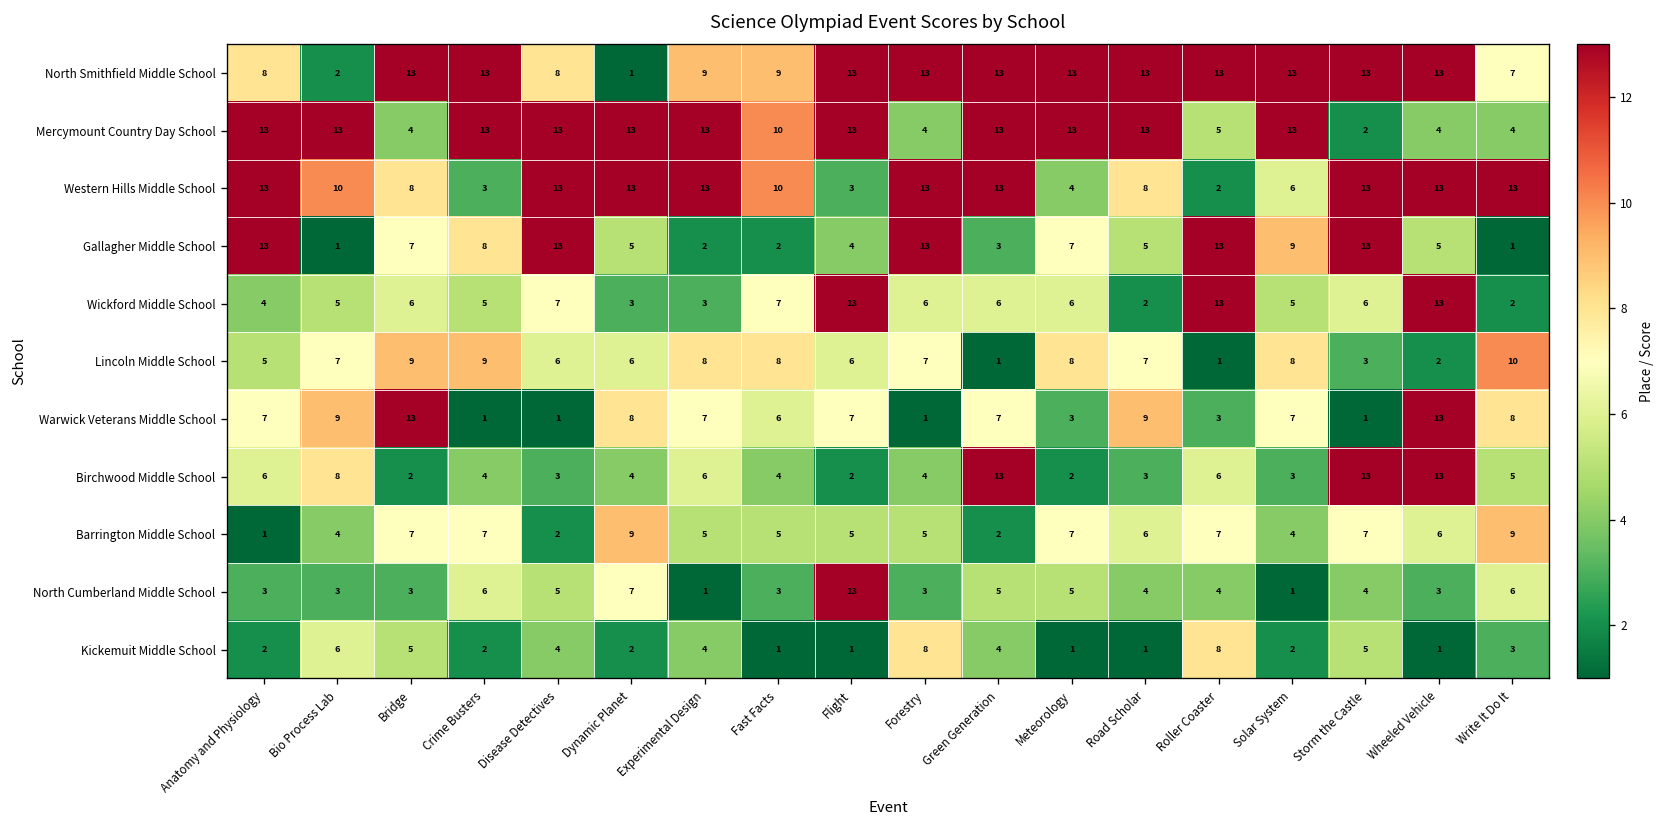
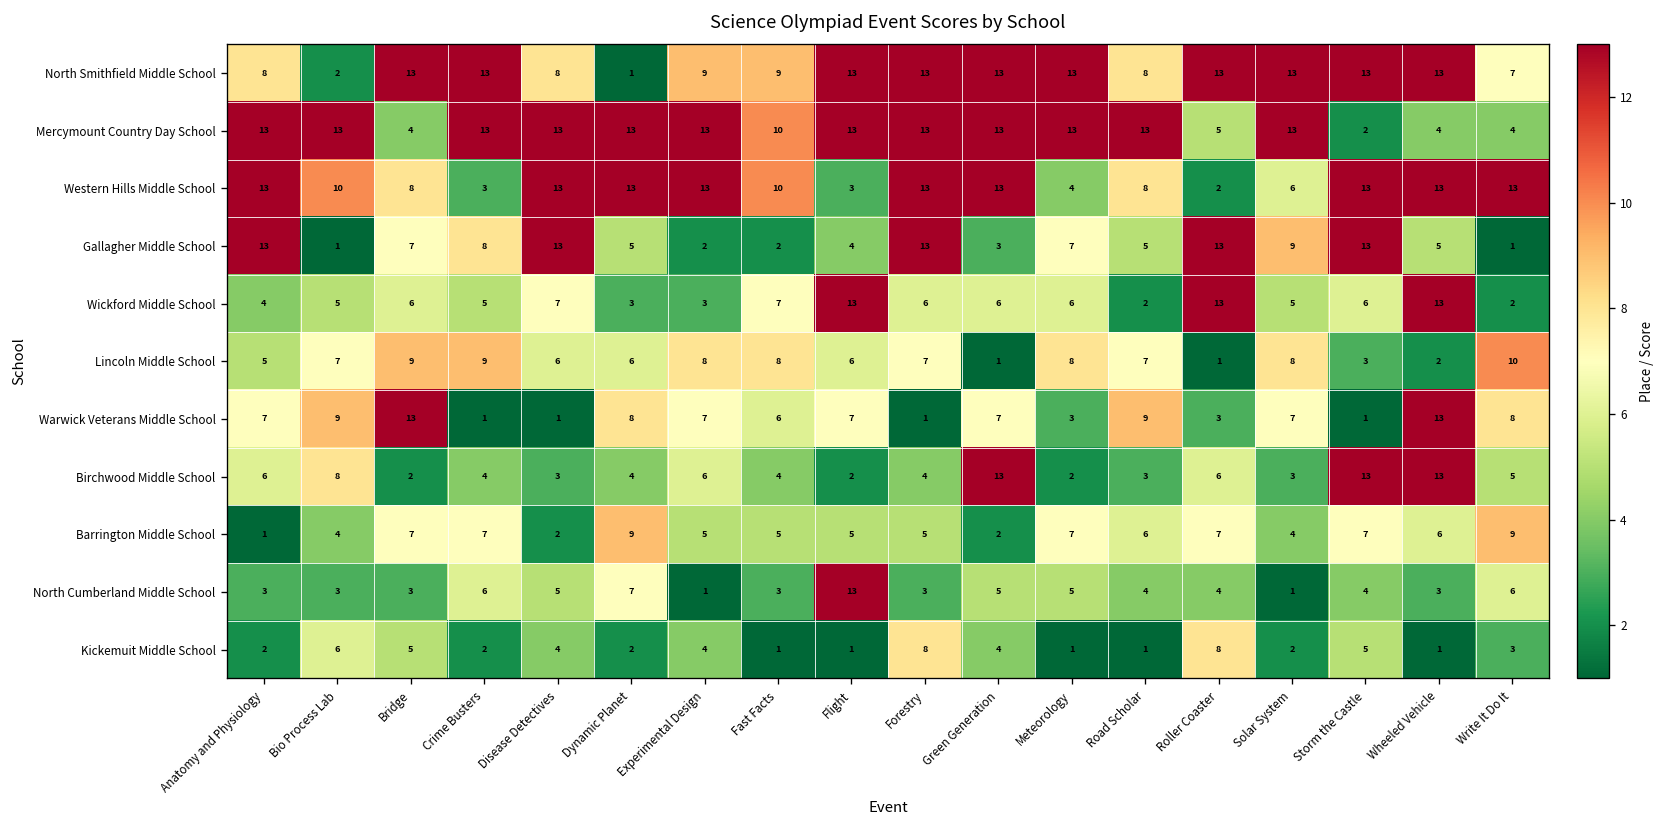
  {
    "North Smithfield Middle School": {
      "Anatomy and Physiology": 8,
      "Bio Process Lab": 2,
      "Bridge": 13,
      "Crime Busters": 13,
      "Disease Detectives": 8,
      "Dynamic Planet": 1,
      "Experimental Design": 9,
      "Fast Facts": 9,
      "Flight": 13,
      "Forestry": 13,
      "Green Generation": 13,
      "Meteorology": 13,
-     "Road Scholar": 13,
+     "Road Scholar": 8,
      "Roller Coaster": 13,
      "Solar System": 13,
      "Storm the Castle": 13,
      "Wheeled Vehicle": 13,
      "Write It Do It": 7
    },
    "Mercymount Country Day School": {
      "Anatomy and Physiology": 13,
      "Bio Process Lab": 13,
      "Bridge": 4,
      "Crime Busters": 13,
      "Disease Detectives": 13,
      "Dynamic Planet": 13,
      "Experimental Design": 13,
      "Fast Facts": 10,
      "Flight": 13,
-     "Forestry": 4,
+     "Forestry": 13,
      "Green Generation": 13,
      "Meteorology": 13,
      "Road Scholar": 13,
      "Roller Coaster": 5,
      "Solar System": 13,
      "Storm the Castle": 2,
      "Wheeled Vehicle": 4,
      "Write It Do It": 4
    },
    "Western Hills Middle School": {
      "Anatomy and Physiology": 13,
      "Bio Process Lab": 10,
      "Bridge": 8,
      "Crime Busters": 3,
      "Disease Detectives": 13,
      "Dynamic Planet": 13,
      "Experimental Design": 13,
      "Fast Facts": 10,
      "Flight": 3,
      "Forestry": 13,
      "Green Generation": 13,
      "Meteorology": 4,
      "Road Scholar": 8,
      "Roller Coaster": 2,
      "Solar System": 6,
      "Storm the Castle": 13,
      "Wheeled Vehicle": 13,
      "Write It Do It": 13
    },
    "Gallagher Middle School": {
      "Anatomy and Physiology": 13,
      "Bio Process Lab": 1,
      "Bridge": 7,
      "Crime Busters": 8,
      "Disease Detectives": 13,
      "Dynamic Planet": 5,
      "Experimental Design": 2,
      "Fast Facts": 2,
      "Flight": 4,
      "Forestry": 13,
      "Green Generation": 3,
      "Meteorology": 7,
      "Road Scholar": 5,
      "Roller Coaster": 13,
      "Solar System": 9,
      "Storm the Castle": 13,
      "Wheeled Vehicle": 5,
      "Write It Do It": 1
    },
    "Wickford Middle School": {
      "Anatomy and Physiology": 4,
      "Bio Process Lab": 5,
      "Bridge": 6,
      "Crime Busters": 5,
      "Disease Detectives": 7,
      "Dynamic Planet": 3,
      "Experimental Design": 3,
      "Fast Facts": 7,
      "Flight": 13,
      "Forestry": 6,
      "Green Generation": 6,
      "Meteorology": 6,
      "Road Scholar": 2,
      "Roller Coaster": 13,
      "Solar System": 5,
      "Storm the Castle": 6,
      "Wheeled Vehicle": 13,
      "Write It Do It": 2
    },
    "Lincoln Middle School": {
      "Anatomy and Physiology": 5,
      "Bio Process Lab": 7,
      "Bridge": 9,
      "Crime Busters": 9,
      "Disease Detectives": 6,
      "Dynamic Planet": 6,
      "Experimental Design": 8,
      "Fast Facts": 8,
      "Flight": 6,
      "Forestry": 7,
      "Green Generation": 1,
      "Meteorology": 8,
      "Road Scholar": 7,
      "Roller Coaster": 1,
      "Solar System": 8,
      "Storm the Castle": 3,
      "Wheeled Vehicle": 2,
      "Write It Do It": 10
    },
    "Warwick Veterans Middle School": {
      "Anatomy and Physiology": 7,
      "Bio Process Lab": 9,
      "Bridge": 13,
      "Crime Busters": 1,
      "Disease Detectives": 1,
      "Dynamic Planet": 8,
      "Experimental Design": 7,
      "Fast Facts": 6,
      "Flight": 7,
      "Forestry": 1,
      "Green Generation": 7,
      "Meteorology": 3,
      "Road Scholar": 9,
      "Roller Coaster": 3,
      "Solar System": 7,
      "Storm the Castle": 1,
      "Wheeled Vehicle": 13,
      "Write It Do It": 8
    },
    "Birchwood Middle School": {
      "Anatomy and Physiology": 6,
      "Bio Process Lab": 8,
      "Bridge": 2,
      "Crime Busters": 4,
      "Disease Detectives": 3,
      "Dynamic Planet": 4,
      "Experimental Design": 6,
      "Fast Facts": 4,
      "Flight": 2,
      "Forestry": 4,
      "Green Generation": 13,
      "Meteorology": 2,
      "Road Scholar": 3,
      "Roller Coaster": 6,
      "Solar System": 3,
      "Storm the Castle": 13,
      "Wheeled Vehicle": 13,
      "Write It Do It": 5
    },
    "Barrington Middle School": {
      "Anatomy and Physiology": 1,
      "Bio Process Lab": 4,
      "Bridge": 7,
      "Crime Busters": 7,
      "Disease Detectives": 2,
      "Dynamic Planet": 9,
      "Experimental Design": 5,
      "Fast Facts": 5,
      "Flight": 5,
      "Forestry": 5,
      "Green Generation": 2,
      "Meteorology": 7,
      "Road Scholar": 6,
      "Roller Coaster": 7,
      "Solar System": 4,
      "Storm the Castle": 7,
      "Wheeled Vehicle": 6,
      "Write It Do It": 9
    },
    "North Cumberland Middle School": {
      "Anatomy and Physiology": 3,
      "Bio Process Lab": 3,
      "Bridge": 3,
      "Crime Busters": 6,
      "Disease Detectives": 5,
      "Dynamic Planet": 7,
      "Experimental Design": 1,
      "Fast Facts": 3,
      "Flight": 13,
      "Forestry": 3,
      "Green Generation": 5,
      "Meteorology": 5,
      "Road Scholar": 4,
      "Roller Coaster": 4,
      "Solar System": 1,
      "Storm the Castle": 4,
      "Wheeled Vehicle": 3,
      "Write It Do It": 6
    },
    "Kickemuit Middle School": {
      "Anatomy and Physiology": 2,
      "Bio Process Lab": 6,
      "Bridge": 5,
      "Crime Busters": 2,
      "Disease Detectives": 4,
      "Dynamic Planet": 2,
      "Experimental Design": 4,
      "Fast Facts": 1,
      "Flight": 1,
      "Forestry": 8,
      "Green Generation": 4,
      "Meteorology": 1,
      "Road Scholar": 1,
      "Roller Coaster": 8,
      "Solar System": 2,
      "Storm the Castle": 5,
      "Wheeled Vehicle": 1,
      "Write It Do It": 3
    }
  }
